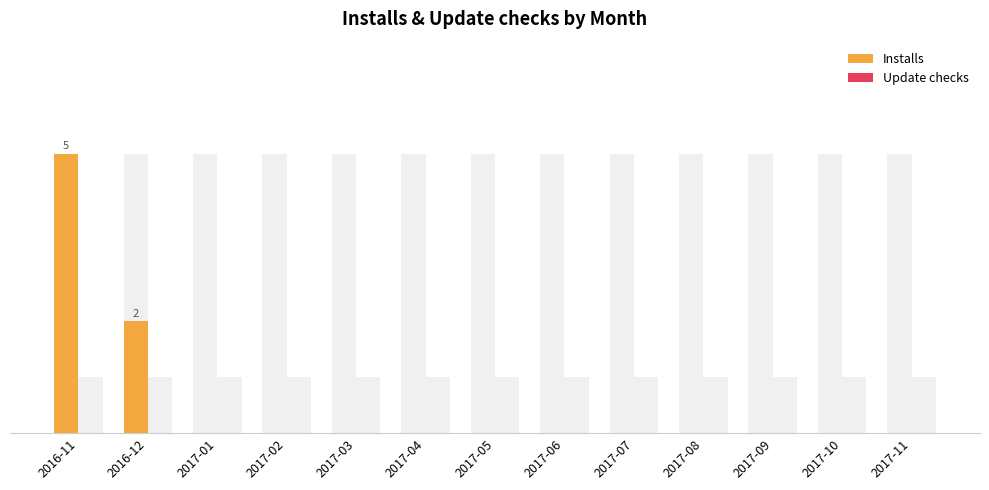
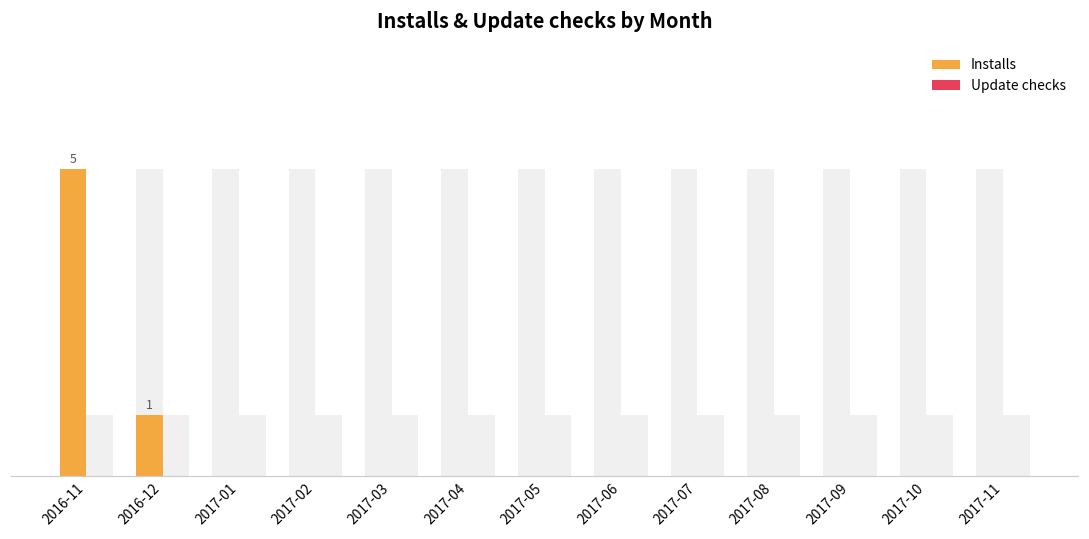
  {
    "Installs": {
      "2016-11": 5,
-     "2016-12": 2
+     "2016-12": 1
    }
  }
